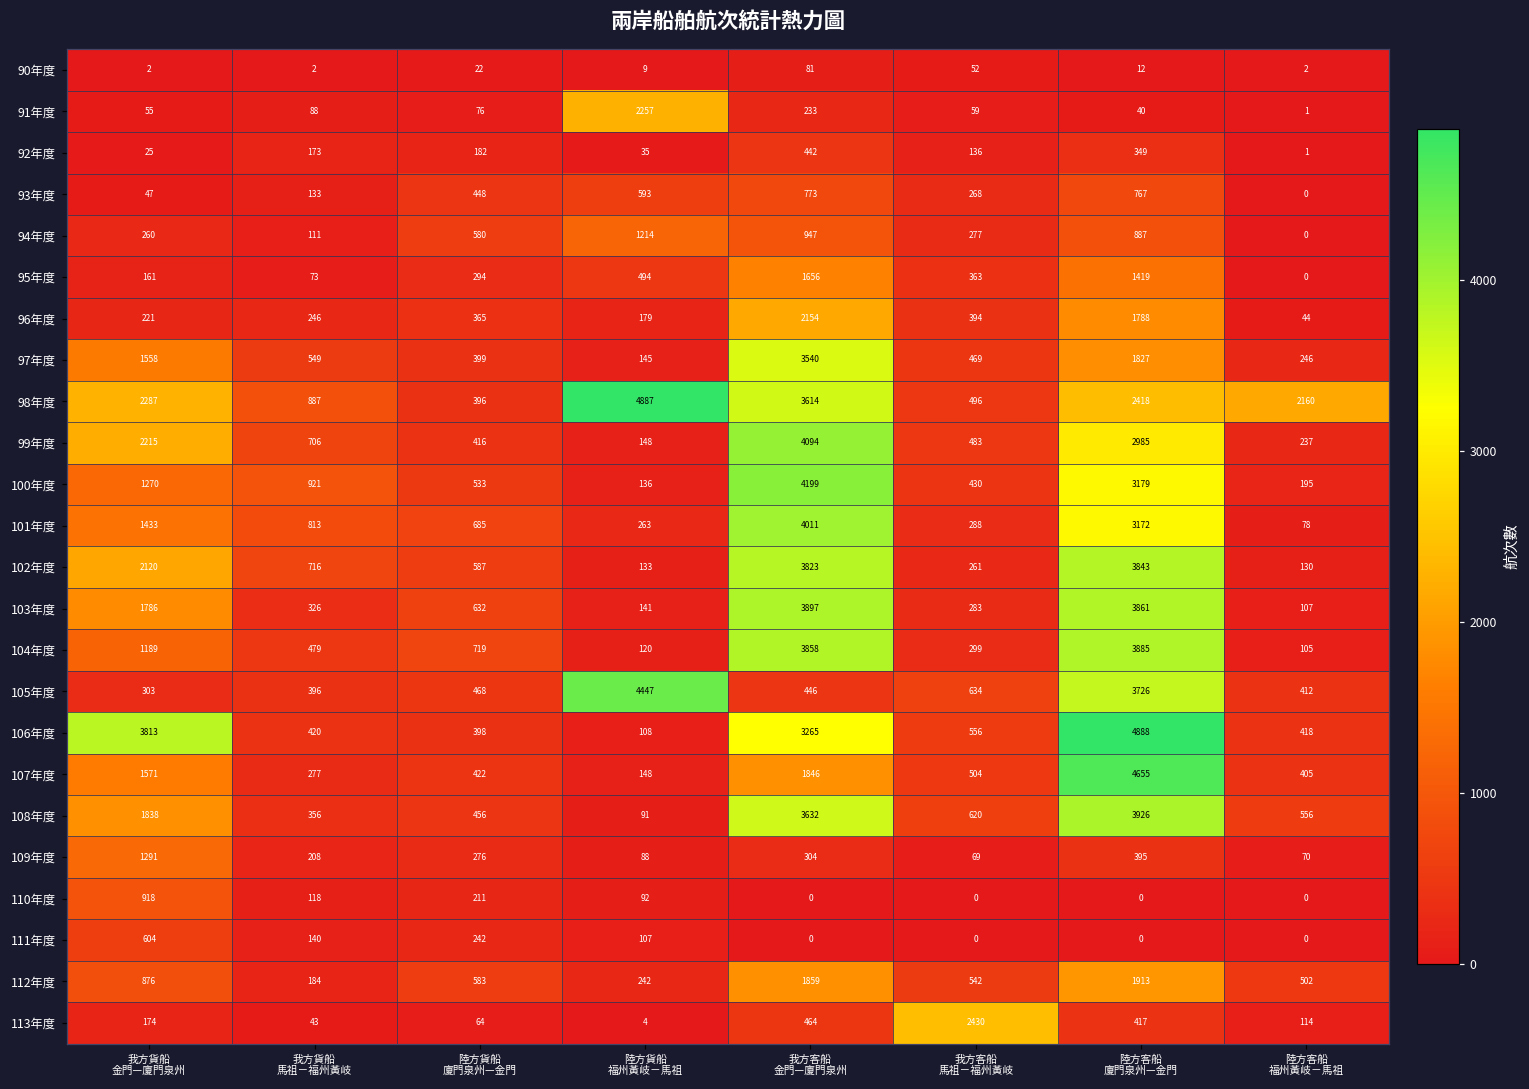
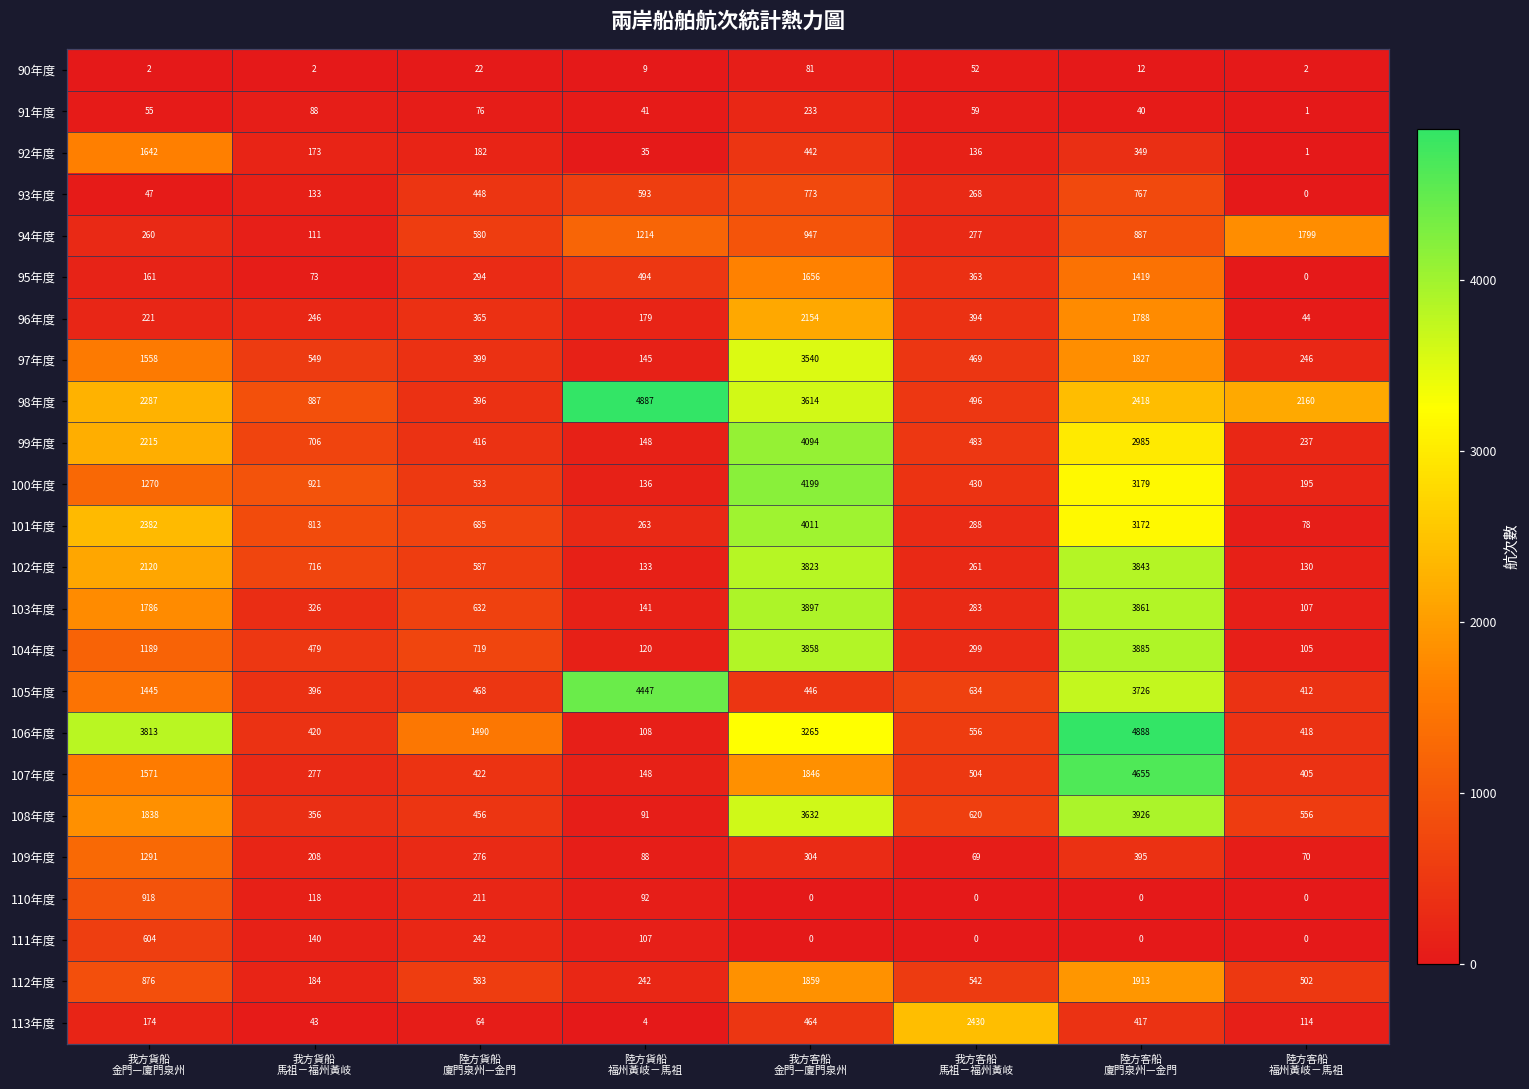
  {
    "90年度": {
      "我方貨船 金門—廈門泉州": 2,
      "我方貨船 馬祖－福州黃岐": 2,
      "陸方貨船 廈門泉州—金門": 22,
      "陸方貨船 福州黃岐－馬祖": 9,
      "我方客船 金門—廈門泉州": 81,
      "我方客船 馬祖－福州黃岐": 52,
      "陸方客船 廈門泉州—金門": 12,
      "陸方客船 福州黃岐－馬祖": 2
    },
    "91年度": {
      "我方貨船 金門—廈門泉州": 55,
      "我方貨船 馬祖－福州黃岐": 88,
      "陸方貨船 廈門泉州—金門": 76,
-     "陸方貨船 福州黃岐－馬祖": 2257,
+     "陸方貨船 福州黃岐－馬祖": 41,
      "我方客船 金門—廈門泉州": 233,
      "我方客船 馬祖－福州黃岐": 59,
      "陸方客船 廈門泉州—金門": 40,
      "陸方客船 福州黃岐－馬祖": 1
    },
    "92年度": {
-     "我方貨船 金門—廈門泉州": 25,
+     "我方貨船 金門—廈門泉州": 1642,
      "我方貨船 馬祖－福州黃岐": 173,
      "陸方貨船 廈門泉州—金門": 182,
      "陸方貨船 福州黃岐－馬祖": 35,
      "我方客船 金門—廈門泉州": 442,
      "我方客船 馬祖－福州黃岐": 136,
      "陸方客船 廈門泉州—金門": 349,
      "陸方客船 福州黃岐－馬祖": 1
    },
    "93年度": {
      "我方貨船 金門—廈門泉州": 47,
      "我方貨船 馬祖－福州黃岐": 133,
      "陸方貨船 廈門泉州—金門": 448,
      "陸方貨船 福州黃岐－馬祖": 593,
      "我方客船 金門—廈門泉州": 773,
      "我方客船 馬祖－福州黃岐": 268,
      "陸方客船 廈門泉州—金門": 767,
      "陸方客船 福州黃岐－馬祖": 0
    },
    "94年度": {
      "我方貨船 金門—廈門泉州": 260,
      "我方貨船 馬祖－福州黃岐": 111,
      "陸方貨船 廈門泉州—金門": 580,
      "陸方貨船 福州黃岐－馬祖": 1214,
      "我方客船 金門—廈門泉州": 947,
      "我方客船 馬祖－福州黃岐": 277,
      "陸方客船 廈門泉州—金門": 887,
-     "陸方客船 福州黃岐－馬祖": 0
+     "陸方客船 福州黃岐－馬祖": 1799
    },
    "95年度": {
      "我方貨船 金門—廈門泉州": 161,
      "我方貨船 馬祖－福州黃岐": 73,
      "陸方貨船 廈門泉州—金門": 294,
      "陸方貨船 福州黃岐－馬祖": 494,
      "我方客船 金門—廈門泉州": 1656,
      "我方客船 馬祖－福州黃岐": 363,
      "陸方客船 廈門泉州—金門": 1419,
      "陸方客船 福州黃岐－馬祖": 0
    },
    "96年度": {
      "我方貨船 金門—廈門泉州": 221,
      "我方貨船 馬祖－福州黃岐": 246,
      "陸方貨船 廈門泉州—金門": 365,
      "陸方貨船 福州黃岐－馬祖": 179,
      "我方客船 金門—廈門泉州": 2154,
      "我方客船 馬祖－福州黃岐": 394,
      "陸方客船 廈門泉州—金門": 1788,
      "陸方客船 福州黃岐－馬祖": 44
    },
    "97年度": {
      "我方貨船 金門—廈門泉州": 1558,
      "我方貨船 馬祖－福州黃岐": 549,
      "陸方貨船 廈門泉州—金門": 399,
      "陸方貨船 福州黃岐－馬祖": 145,
      "我方客船 金門—廈門泉州": 3540,
      "我方客船 馬祖－福州黃岐": 469,
      "陸方客船 廈門泉州—金門": 1827,
      "陸方客船 福州黃岐－馬祖": 246
    },
    "98年度": {
      "我方貨船 金門—廈門泉州": 2287,
      "我方貨船 馬祖－福州黃岐": 887,
      "陸方貨船 廈門泉州—金門": 396,
      "陸方貨船 福州黃岐－馬祖": 4887,
      "我方客船 金門—廈門泉州": 3614,
      "我方客船 馬祖－福州黃岐": 496,
      "陸方客船 廈門泉州—金門": 2418,
      "陸方客船 福州黃岐－馬祖": 2160
    },
    "99年度": {
      "我方貨船 金門—廈門泉州": 2215,
      "我方貨船 馬祖－福州黃岐": 706,
      "陸方貨船 廈門泉州—金門": 416,
      "陸方貨船 福州黃岐－馬祖": 148,
      "我方客船 金門—廈門泉州": 4094,
      "我方客船 馬祖－福州黃岐": 483,
      "陸方客船 廈門泉州—金門": 2985,
      "陸方客船 福州黃岐－馬祖": 237
    },
    "100年度": {
      "我方貨船 金門—廈門泉州": 1270,
      "我方貨船 馬祖－福州黃岐": 921,
      "陸方貨船 廈門泉州—金門": 533,
      "陸方貨船 福州黃岐－馬祖": 136,
      "我方客船 金門—廈門泉州": 4199,
      "我方客船 馬祖－福州黃岐": 430,
      "陸方客船 廈門泉州—金門": 3179,
      "陸方客船 福州黃岐－馬祖": 195
    },
    "101年度": {
-     "我方貨船 金門—廈門泉州": 1433,
+     "我方貨船 金門—廈門泉州": 2382,
      "我方貨船 馬祖－福州黃岐": 813,
      "陸方貨船 廈門泉州—金門": 685,
      "陸方貨船 福州黃岐－馬祖": 263,
      "我方客船 金門—廈門泉州": 4011,
      "我方客船 馬祖－福州黃岐": 288,
      "陸方客船 廈門泉州—金門": 3172,
      "陸方客船 福州黃岐－馬祖": 78
    },
    "102年度": {
      "我方貨船 金門—廈門泉州": 2120,
      "我方貨船 馬祖－福州黃岐": 716,
      "陸方貨船 廈門泉州—金門": 587,
      "陸方貨船 福州黃岐－馬祖": 133,
      "我方客船 金門—廈門泉州": 3823,
      "我方客船 馬祖－福州黃岐": 261,
      "陸方客船 廈門泉州—金門": 3843,
      "陸方客船 福州黃岐－馬祖": 130
    },
    "103年度": {
      "我方貨船 金門—廈門泉州": 1786,
      "我方貨船 馬祖－福州黃岐": 326,
      "陸方貨船 廈門泉州—金門": 632,
      "陸方貨船 福州黃岐－馬祖": 141,
      "我方客船 金門—廈門泉州": 3897,
      "我方客船 馬祖－福州黃岐": 283,
      "陸方客船 廈門泉州—金門": 3861,
      "陸方客船 福州黃岐－馬祖": 107
    },
    "104年度": {
      "我方貨船 金門—廈門泉州": 1189,
      "我方貨船 馬祖－福州黃岐": 479,
      "陸方貨船 廈門泉州—金門": 719,
      "陸方貨船 福州黃岐－馬祖": 120,
      "我方客船 金門—廈門泉州": 3858,
      "我方客船 馬祖－福州黃岐": 299,
      "陸方客船 廈門泉州—金門": 3885,
      "陸方客船 福州黃岐－馬祖": 105
    },
    "105年度": {
-     "我方貨船 金門—廈門泉州": 303,
+     "我方貨船 金門—廈門泉州": 1445,
      "我方貨船 馬祖－福州黃岐": 396,
      "陸方貨船 廈門泉州—金門": 468,
      "陸方貨船 福州黃岐－馬祖": 4447,
      "我方客船 金門—廈門泉州": 446,
      "我方客船 馬祖－福州黃岐": 634,
      "陸方客船 廈門泉州—金門": 3726,
      "陸方客船 福州黃岐－馬祖": 412
    },
    "106年度": {
      "我方貨船 金門—廈門泉州": 3813,
      "我方貨船 馬祖－福州黃岐": 420,
-     "陸方貨船 廈門泉州—金門": 398,
+     "陸方貨船 廈門泉州—金門": 1490,
      "陸方貨船 福州黃岐－馬祖": 108,
      "我方客船 金門—廈門泉州": 3265,
      "我方客船 馬祖－福州黃岐": 556,
      "陸方客船 廈門泉州—金門": 4888,
      "陸方客船 福州黃岐－馬祖": 418
    },
    "107年度": {
      "我方貨船 金門—廈門泉州": 1571,
      "我方貨船 馬祖－福州黃岐": 277,
      "陸方貨船 廈門泉州—金門": 422,
      "陸方貨船 福州黃岐－馬祖": 148,
      "我方客船 金門—廈門泉州": 1846,
      "我方客船 馬祖－福州黃岐": 504,
      "陸方客船 廈門泉州—金門": 4655,
      "陸方客船 福州黃岐－馬祖": 405
    },
    "108年度": {
      "我方貨船 金門—廈門泉州": 1838,
      "我方貨船 馬祖－福州黃岐": 356,
      "陸方貨船 廈門泉州—金門": 456,
      "陸方貨船 福州黃岐－馬祖": 91,
      "我方客船 金門—廈門泉州": 3632,
      "我方客船 馬祖－福州黃岐": 620,
      "陸方客船 廈門泉州—金門": 3926,
      "陸方客船 福州黃岐－馬祖": 556
    },
    "109年度": {
      "我方貨船 金門—廈門泉州": 1291,
      "我方貨船 馬祖－福州黃岐": 208,
      "陸方貨船 廈門泉州—金門": 276,
      "陸方貨船 福州黃岐－馬祖": 88,
      "我方客船 金門—廈門泉州": 304,
      "我方客船 馬祖－福州黃岐": 69,
      "陸方客船 廈門泉州—金門": 395,
      "陸方客船 福州黃岐－馬祖": 70
    },
    "110年度": {
      "我方貨船 金門—廈門泉州": 918,
      "我方貨船 馬祖－福州黃岐": 118,
      "陸方貨船 廈門泉州—金門": 211,
      "陸方貨船 福州黃岐－馬祖": 92,
      "我方客船 金門—廈門泉州": 0,
      "我方客船 馬祖－福州黃岐": 0,
      "陸方客船 廈門泉州—金門": 0,
      "陸方客船 福州黃岐－馬祖": 0
    },
    "111年度": {
      "我方貨船 金門—廈門泉州": 604,
      "我方貨船 馬祖－福州黃岐": 140,
      "陸方貨船 廈門泉州—金門": 242,
      "陸方貨船 福州黃岐－馬祖": 107,
      "我方客船 金門—廈門泉州": 0,
      "我方客船 馬祖－福州黃岐": 0,
      "陸方客船 廈門泉州—金門": 0,
      "陸方客船 福州黃岐－馬祖": 0
    },
    "112年度": {
      "我方貨船 金門—廈門泉州": 876,
      "我方貨船 馬祖－福州黃岐": 184,
      "陸方貨船 廈門泉州—金門": 583,
      "陸方貨船 福州黃岐－馬祖": 242,
      "我方客船 金門—廈門泉州": 1859,
      "我方客船 馬祖－福州黃岐": 542,
      "陸方客船 廈門泉州—金門": 1913,
      "陸方客船 福州黃岐－馬祖": 502
    },
    "113年度": {
      "我方貨船 金門—廈門泉州": 174,
      "我方貨船 馬祖－福州黃岐": 43,
      "陸方貨船 廈門泉州—金門": 64,
      "陸方貨船 福州黃岐－馬祖": 4,
      "我方客船 金門—廈門泉州": 464,
      "我方客船 馬祖－福州黃岐": 2430,
      "陸方客船 廈門泉州—金門": 417,
      "陸方客船 福州黃岐－馬祖": 114
    }
  }
